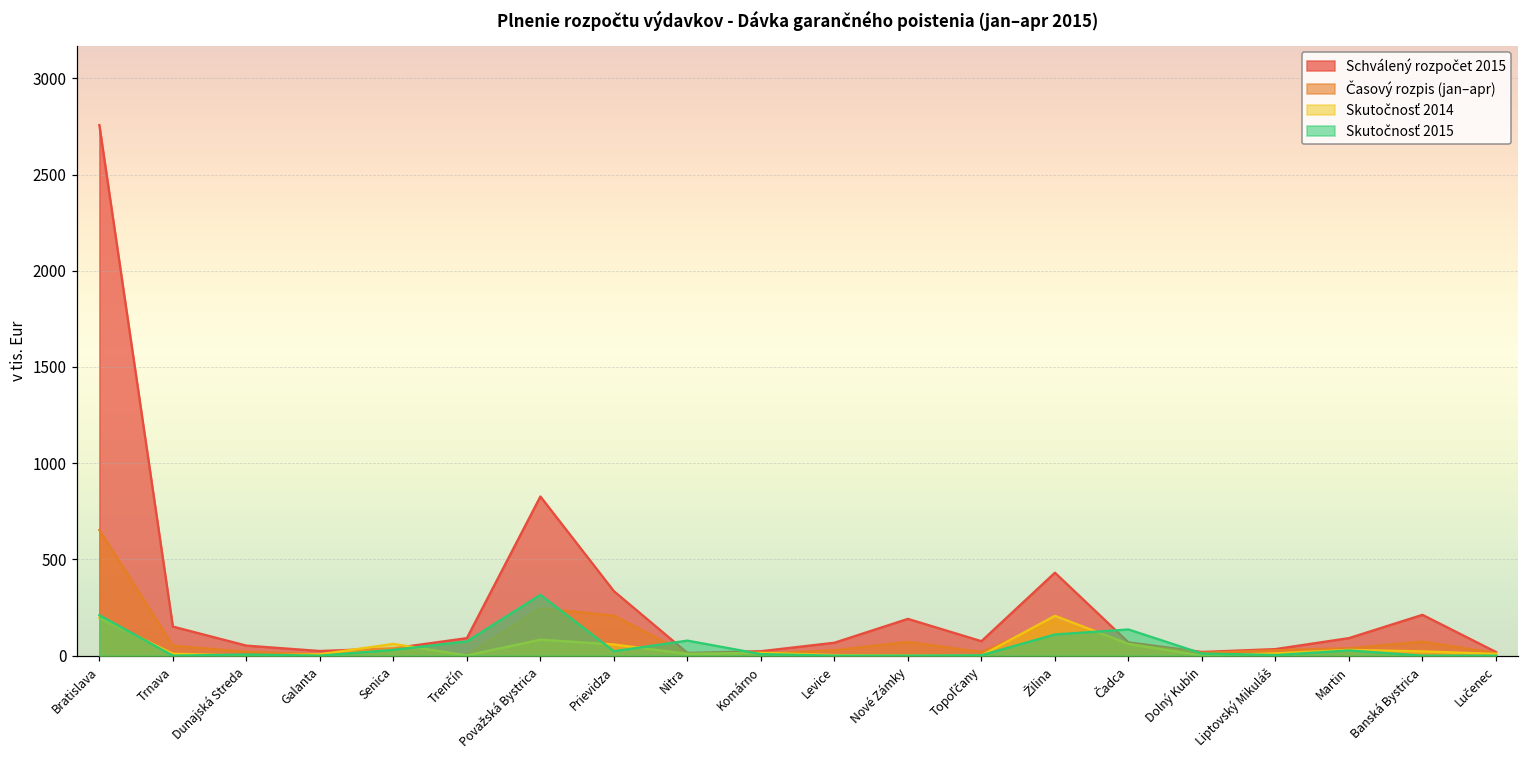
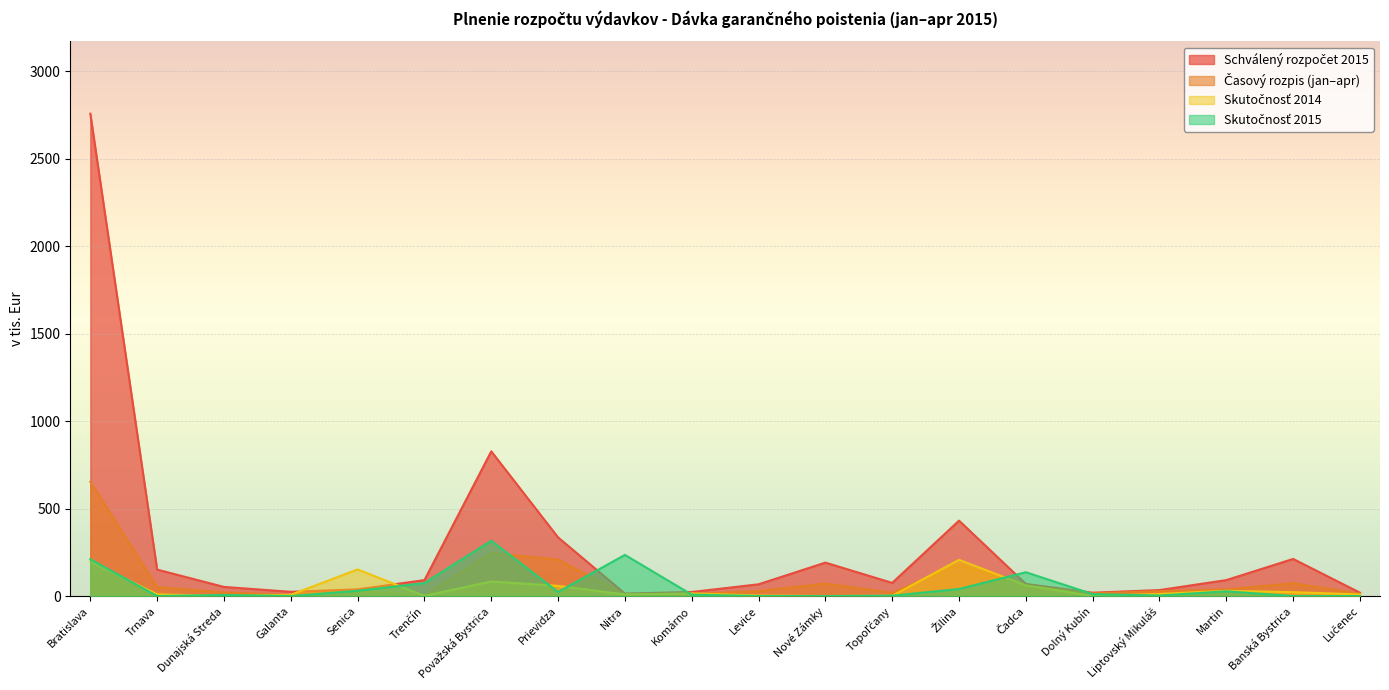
  {
    "Skutočnosť 2014": {
-     "Senica": 60,
+     "Senica": 150,
      "Považská Bystrica": 80,
      "Prievidza": 60,
      "Žilina": 210,
      "Banská Bystrica": 20
    },
    "Skutočnosť 2015": {
      "Trenčín": 70,
      "Považská Bystrica": 320,
      "Prievidza": 20,
-     "Nitra": 80,
-     "Žilina": 110,
+     "Nitra": 240,
+     "Žilina": 40,
      "Čadca": 140,
      "Banská Bystrica": 0
    }
  }
